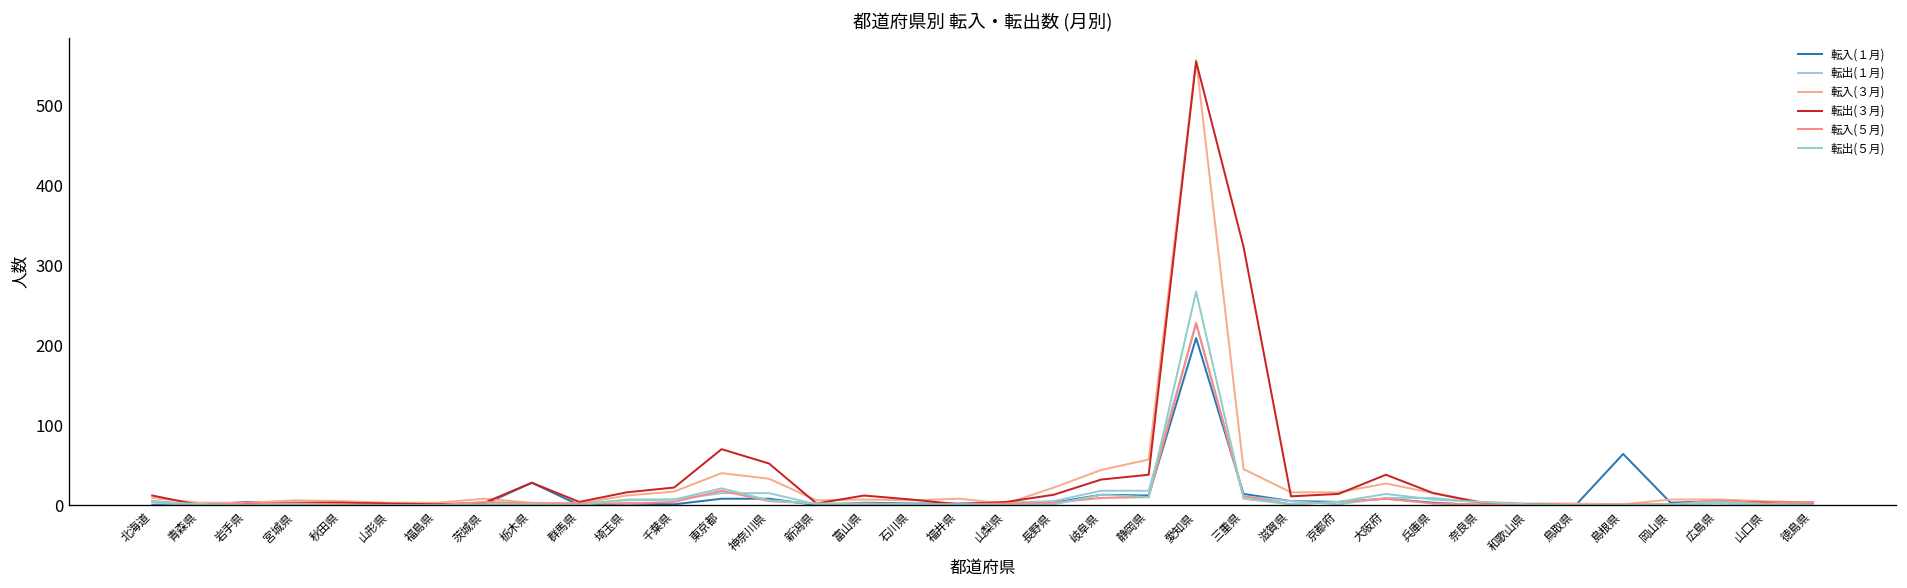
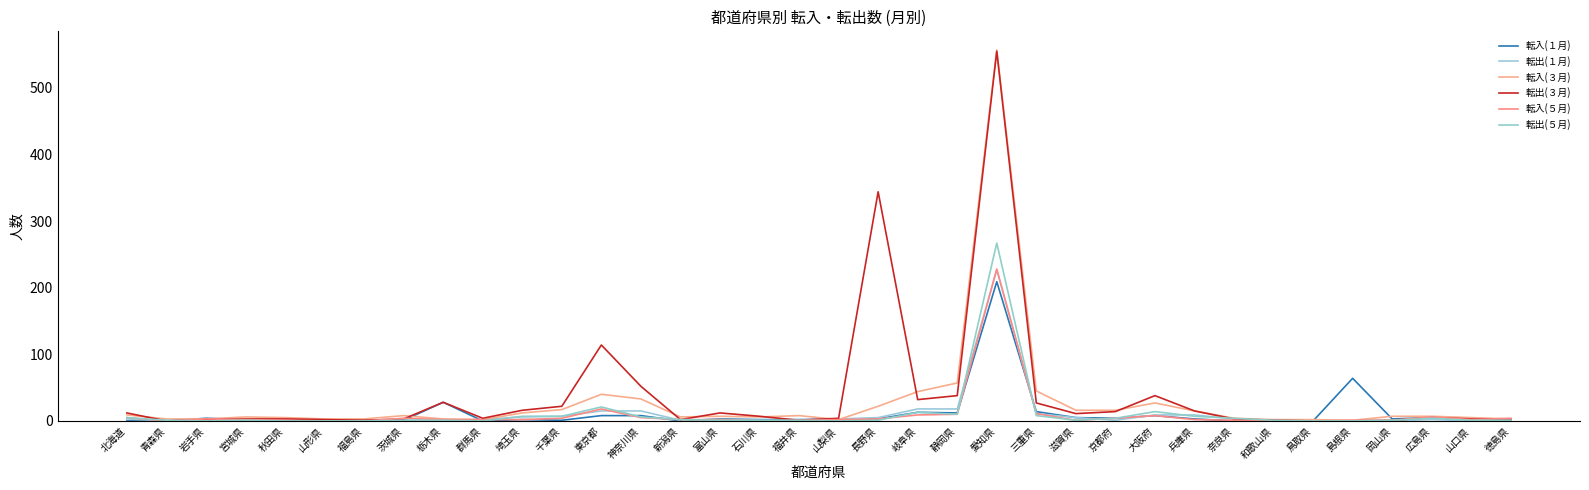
  {
    "転入(１月)": {
      "東京都": 10,
      "愛知県": 210,
      "島根県": 60
    },
    "転出(３月)": {
      "埼玉県": 20,
      "千葉県": 20,
-     "東京都": 70,
+     "東京都": 110,
      "神奈川県": 50,
      "富山県": 10,
-     "長野県": 10,
+     "長野県": 340,
      "岐阜県": 30,
      "静岡県": 40,
-     "三重県": 320,
+     "三重県": 30,
      "滋賀県": 10,
      "大阪府": 40
    }
  }
